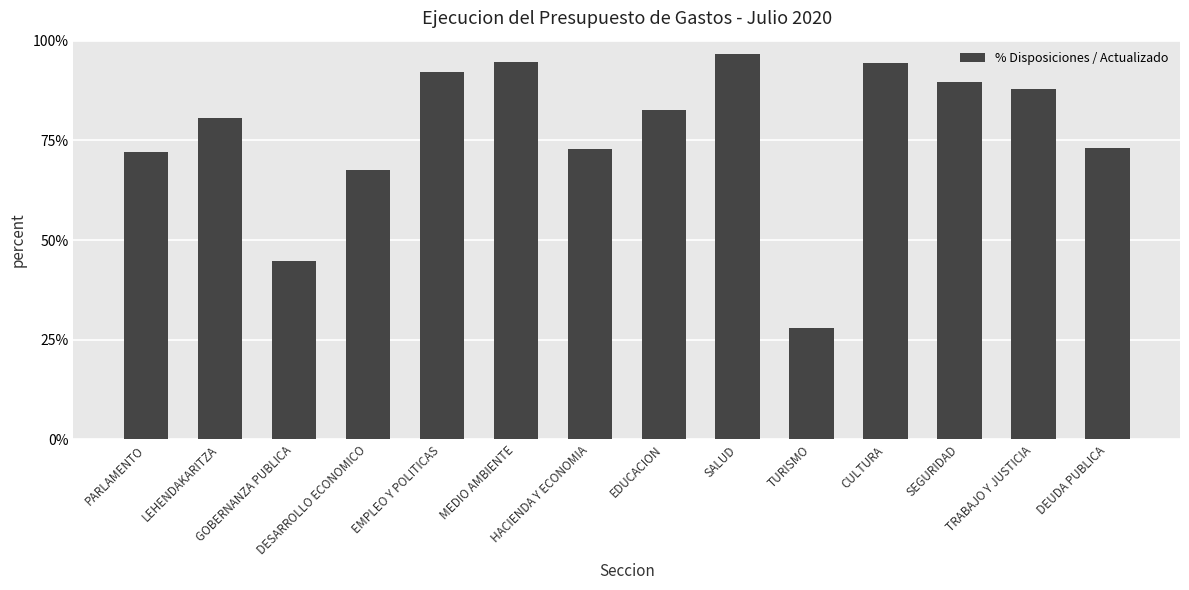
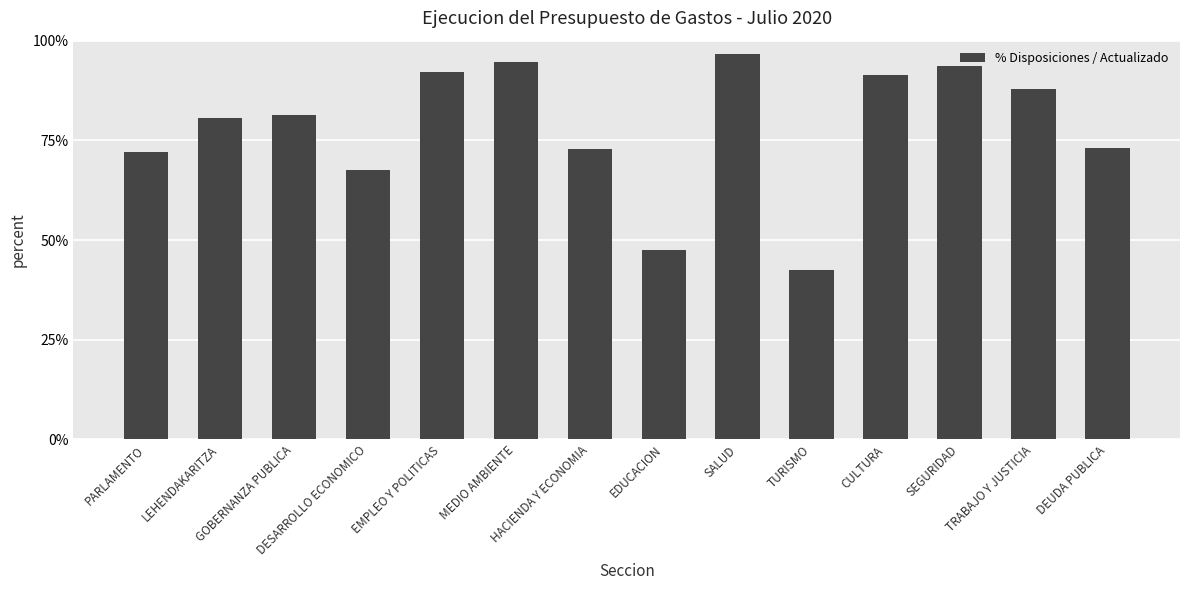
  {
    "PARLAMENTO": "72%",
    "LEHENDAKARITZA": "81%",
-   "GOBERNANZA PUBLICA": "45%",
+   "GOBERNANZA PUBLICA": "81%",
    "DESARROLLO ECONOMICO": "68%",
    "EMPLEO Y POLITICAS": "92%",
    "MEDIO AMBIENTE": "95%",
    "HACIENDA Y ECONOMIA": "73%",
-   "EDUCACION": "83%",
+   "EDUCACION": "47%",
    "SALUD": "97%",
-   "TURISMO": "28%",
-   "CULTURA": "94%",
-   "SEGURIDAD": "90%",
+   "TURISMO": "43%",
+   "CULTURA": "91%",
+   "SEGURIDAD": "94%",
    "TRABAJO Y JUSTICIA": "88%",
    "DEUDA PUBLICA": "73%"
  }
